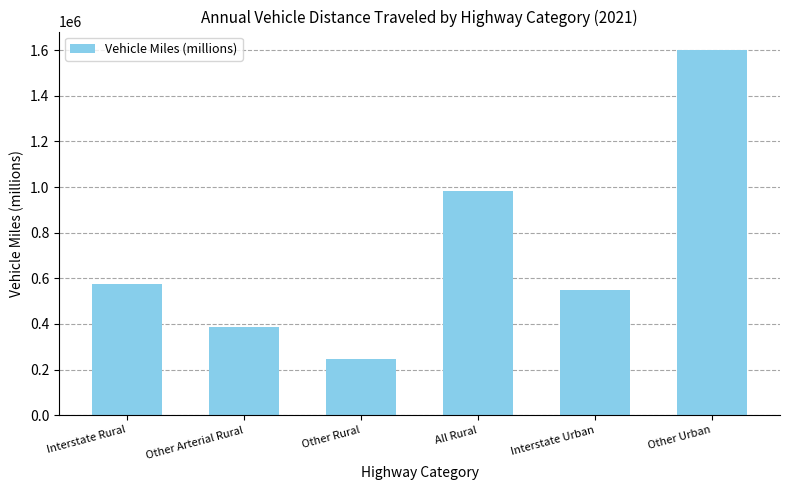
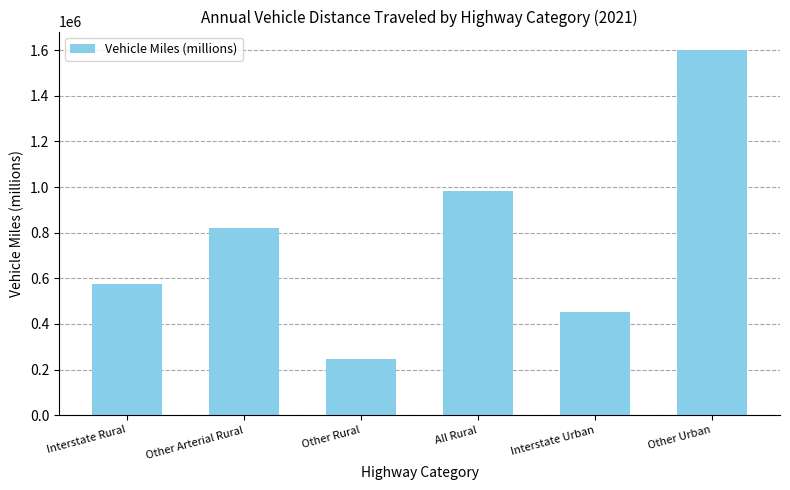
  {
    "Interstate Rural": 570000,
-   "Other Arterial Rural": 380000,
+   "Other Arterial Rural": 820000,
    "Other Rural": 250000,
    "All Rural": 980000,
-   "Interstate Urban": 550000,
+   "Interstate Urban": 450000,
    "Other Urban": 1600000
  }
